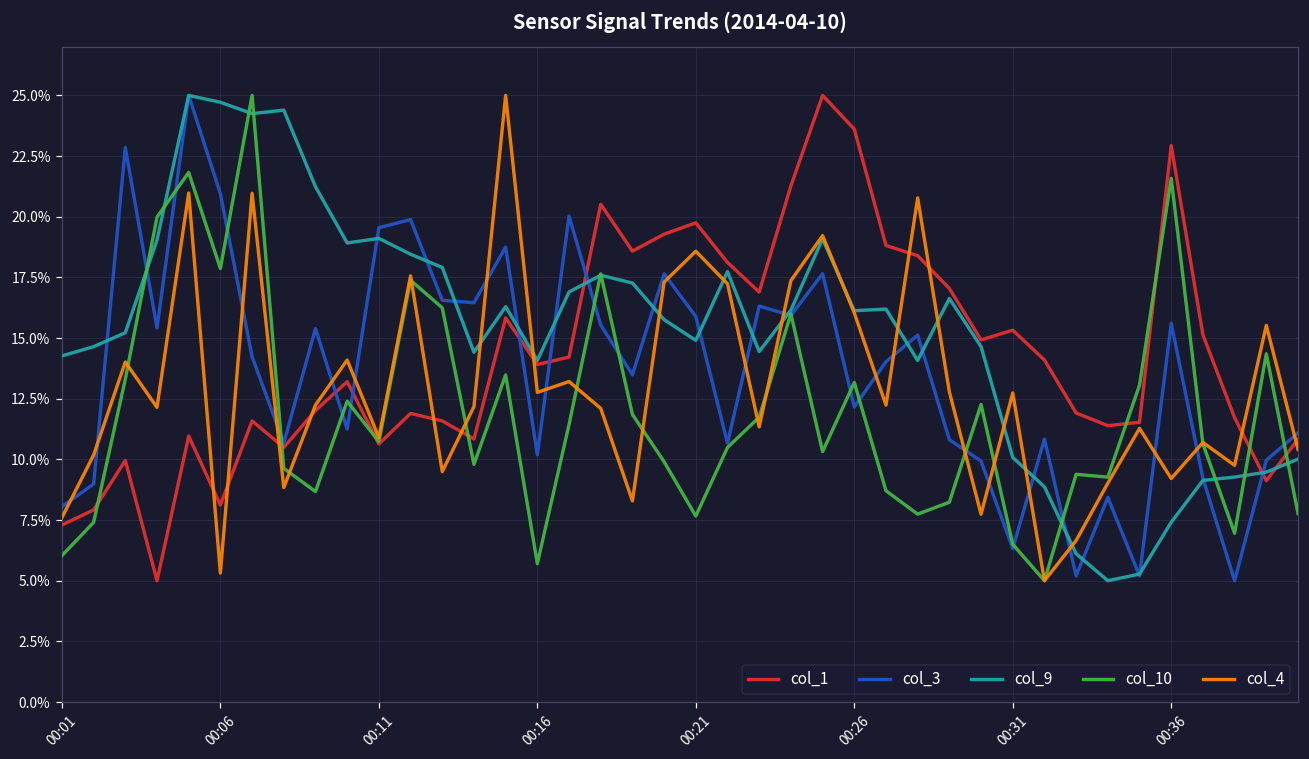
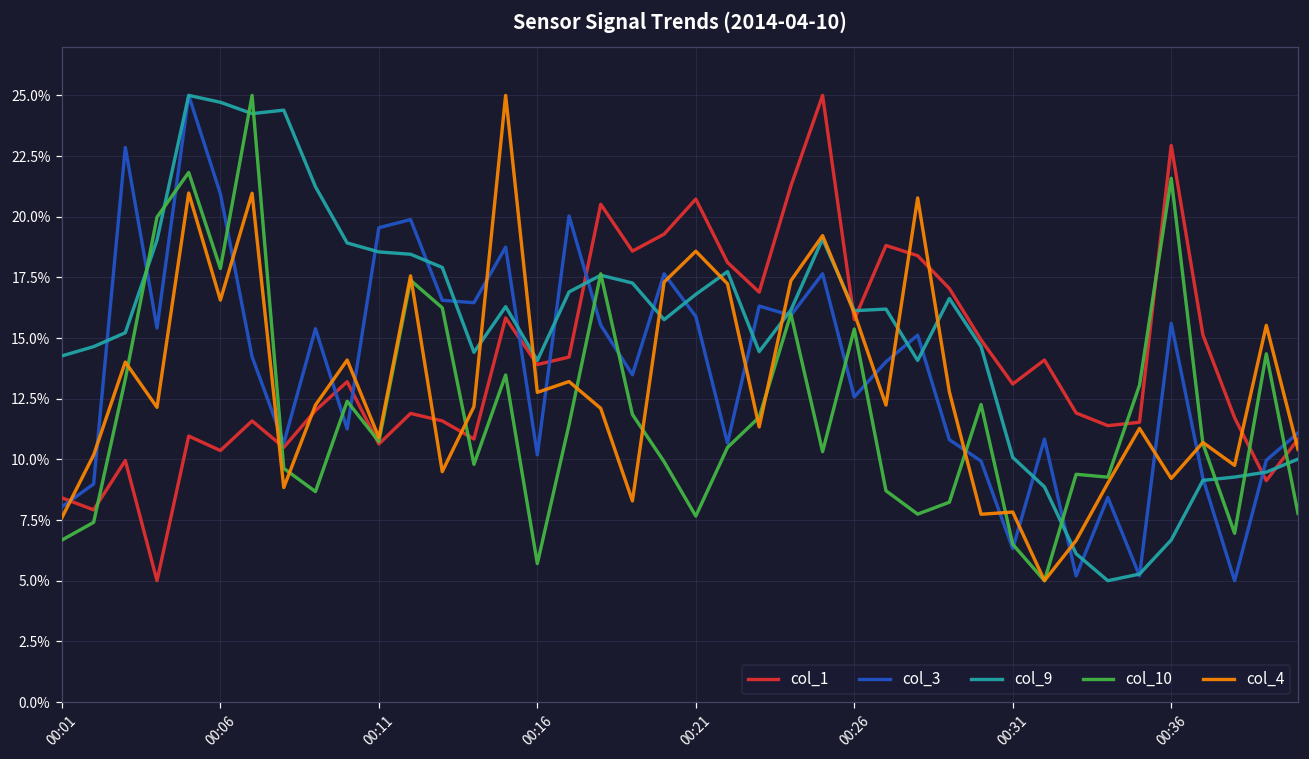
  {
    "col_1": {
-     "00:01": "7.3%",
-     "00:06": "8.1%",
+     "00:01": "8.4%",
+     "00:06": "10.4%",
      "00:16": "13.9%",
-     "00:21": "19.7%",
-     "00:26": "23.6%",
-     "00:31": "15.3%",
+     "00:21": "20.7%",
+     "00:26": "15.8%",
+     "00:31": "13.1%",
      "00:36": "22.9%"
    },
    "col_3": {
      "00:01": "8.0%",
      "00:06": "20.9%",
      "00:11": "19.5%",
      "00:16": "10.2%",
      "00:21": "15.9%",
-     "00:26": "12.2%",
+     "00:26": "12.6%",
      "00:31": "6.3%",
      "00:36": "15.6%"
    },
    "col_9": {
      "00:01": "14.3%",
      "00:06": "24.7%",
-     "00:11": "19.1%",
+     "00:11": "18.5%",
      "00:16": "14.1%",
-     "00:21": "14.9%",
+     "00:21": "16.8%",
      "00:31": "10.1%",
-     "00:36": "7.4%"
+     "00:36": "6.7%"
    },
    "col_10": {
-     "00:01": "6.0%",
+     "00:01": "6.7%",
      "00:06": "17.9%",
      "00:16": "5.7%",
      "00:21": "7.7%",
-     "00:26": "13.2%",
+     "00:26": "15.4%",
      "00:31": "6.5%",
      "00:36": "21.6%"
    },
    "col_4": {
      "00:01": "7.6%",
-     "00:06": "5.3%",
+     "00:06": "16.6%",
      "00:11": "10.9%",
      "00:16": "12.8%",
      "00:21": "18.6%",
-     "00:31": "12.7%",
+     "00:31": "7.8%",
      "00:36": "9.2%"
    }
  }
